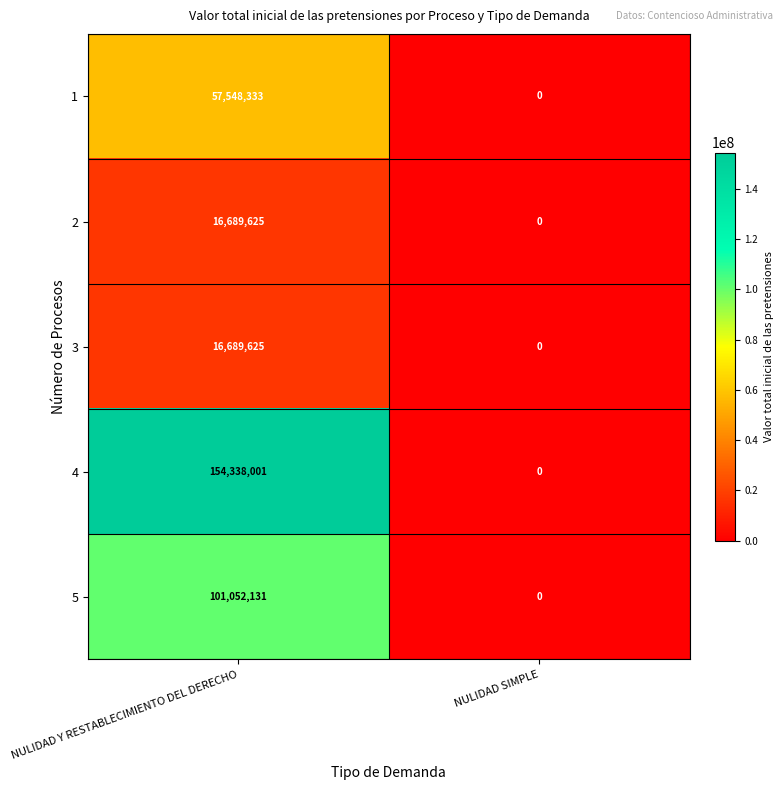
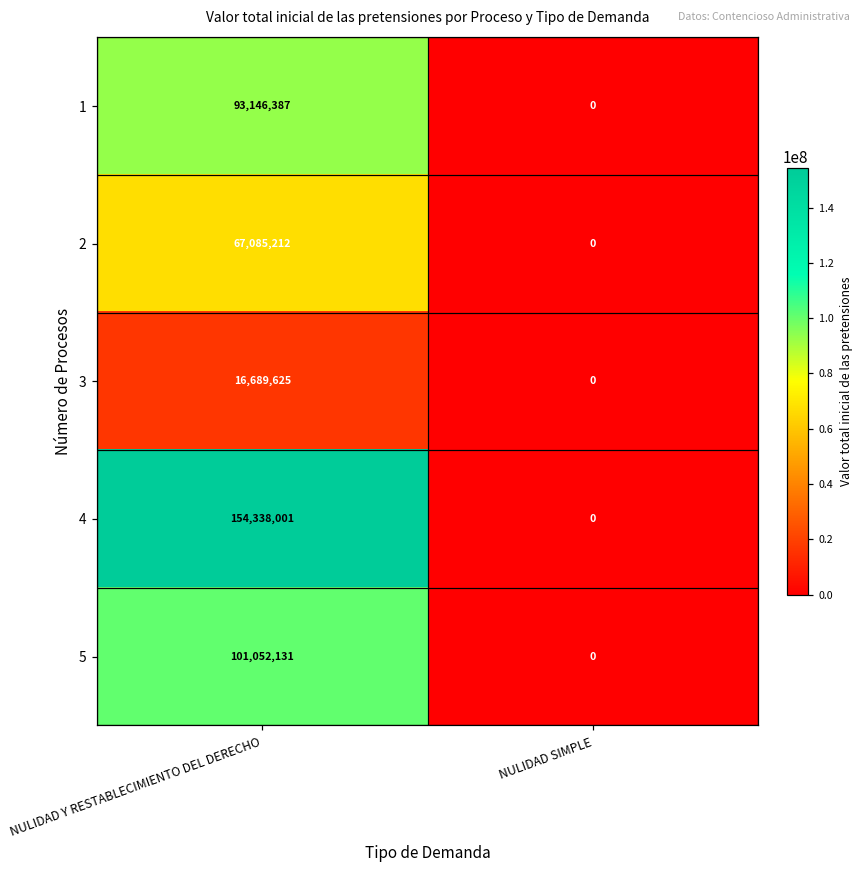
  {
    "1": {
-     "NULIDAD Y RESTABLECIMIENTO DEL DERECHO": "57,548,333",
+     "NULIDAD Y RESTABLECIMIENTO DEL DERECHO": "93,146,387",
      "NULIDAD SIMPLE": "0"
    },
    "2": {
-     "NULIDAD Y RESTABLECIMIENTO DEL DERECHO": "16,689,625",
+     "NULIDAD Y RESTABLECIMIENTO DEL DERECHO": "67,085,212",
      "NULIDAD SIMPLE": "0"
    },
    "3": {
      "NULIDAD Y RESTABLECIMIENTO DEL DERECHO": "16,689,625",
      "NULIDAD SIMPLE": "0"
    },
    "4": {
      "NULIDAD Y RESTABLECIMIENTO DEL DERECHO": "154,338,001",
      "NULIDAD SIMPLE": "0"
    },
    "5": {
      "NULIDAD Y RESTABLECIMIENTO DEL DERECHO": "101,052,131",
      "NULIDAD SIMPLE": "0"
    }
  }
